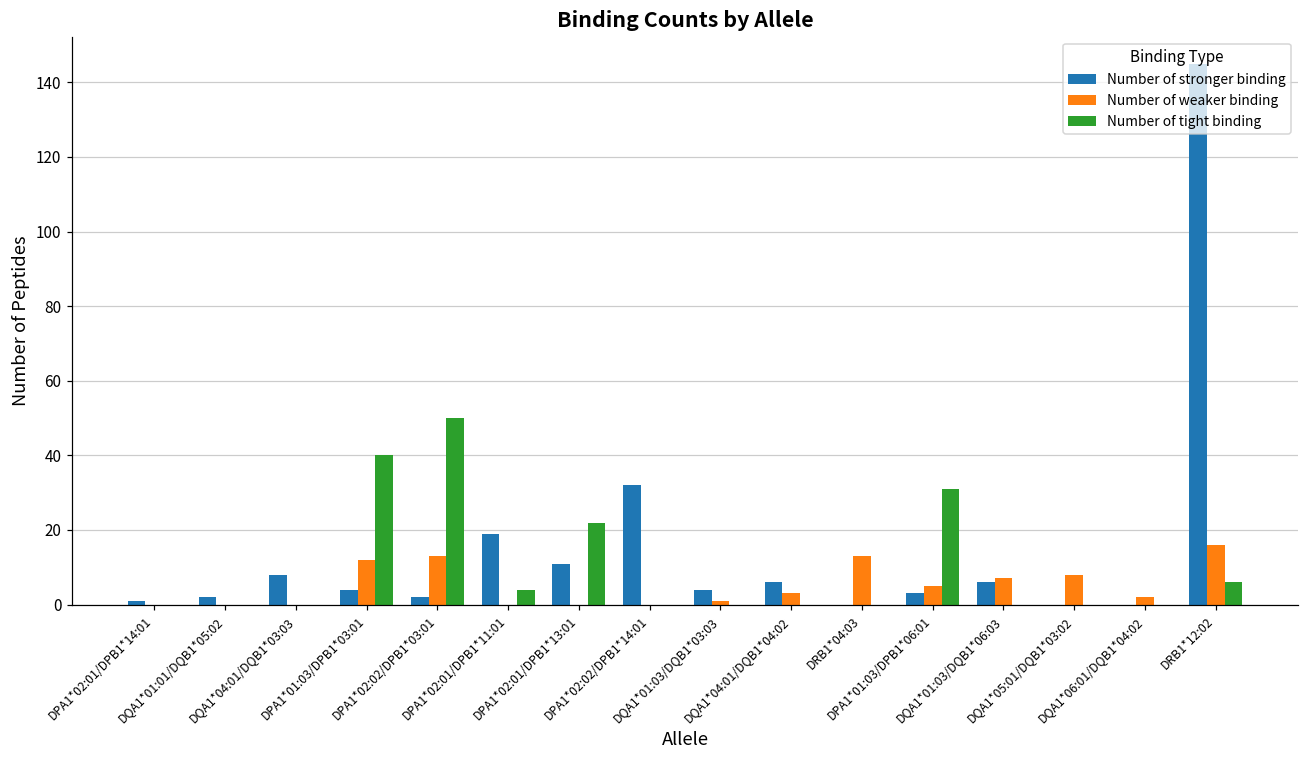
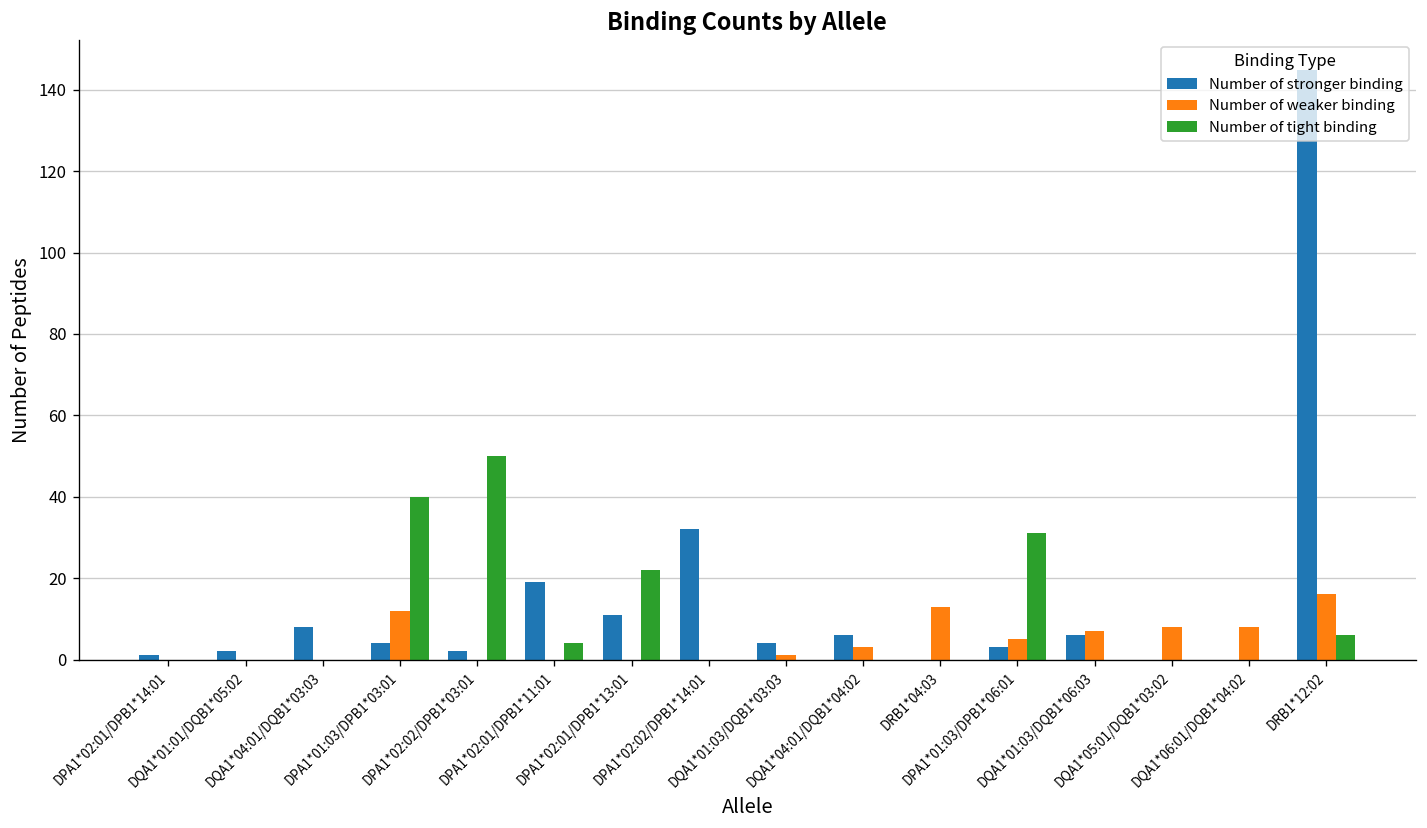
  {
    "Number of stronger binding": {
      "DPA1*02:01/DPB1*14:01": 1,
      "DQA1*01:01/DQB1*05:02": 2,
      "DQA1*04:01/DQB1*03:03": 8,
      "DPA1*01:03/DPB1*03:01": 4,
      "DPA1*02:02/DPB1*03:01": 2,
      "DPA1*02:01/DPB1*11:01": 19,
      "DPA1*02:01/DPB1*13:01": 11,
      "DPA1*02:02/DPB1*14:01": 32,
      "DQA1*01:03/DQB1*03:03": 4,
      "DQA1*04:01/DQB1*04:02": 6,
      "DRB1*04:03": 0,
      "DPA1*01:03/DPB1*06:01": 3,
      "DQA1*01:03/DQB1*06:03": 6,
      "DQA1*05:01/DQB1*03:02": 0,
      "DQA1*06:01/DQB1*04:02": 0
    },
    "Number of weaker binding": {
      "DPA1*02:01/DPB1*14:01": 0,
      "DQA1*01:01/DQB1*05:02": 0,
      "DQA1*04:01/DQB1*03:03": 0,
      "DPA1*01:03/DPB1*03:01": 12,
-     "DPA1*02:02/DPB1*03:01": 13,
+     "DPA1*02:02/DPB1*03:01": 0,
      "DPA1*02:01/DPB1*11:01": 0,
      "DPA1*02:01/DPB1*13:01": 0,
      "DPA1*02:02/DPB1*14:01": 0,
      "DQA1*01:03/DQB1*03:03": 1,
      "DQA1*04:01/DQB1*04:02": 3,
      "DRB1*04:03": 13,
      "DPA1*01:03/DPB1*06:01": 5,
      "DQA1*01:03/DQB1*06:03": 7,
      "DQA1*05:01/DQB1*03:02": 8,
-     "DQA1*06:01/DQB1*04:02": 2,
+     "DQA1*06:01/DQB1*04:02": 8,
      "DRB1*12:02": 16
    },
    "Number of tight binding": {
      "DPA1*02:01/DPB1*14:01": 0,
      "DQA1*01:01/DQB1*05:02": 0,
      "DQA1*04:01/DQB1*03:03": 0,
      "DPA1*01:03/DPB1*03:01": 40,
      "DPA1*02:02/DPB1*03:01": 50,
      "DPA1*02:01/DPB1*11:01": 4,
      "DPA1*02:01/DPB1*13:01": 22,
      "DPA1*02:02/DPB1*14:01": 0,
      "DQA1*01:03/DQB1*03:03": 0,
      "DQA1*04:01/DQB1*04:02": 0,
      "DRB1*04:03": 0,
      "DPA1*01:03/DPB1*06:01": 31,
      "DQA1*01:03/DQB1*06:03": 0,
      "DQA1*05:01/DQB1*03:02": 0,
      "DQA1*06:01/DQB1*04:02": 0,
      "DRB1*12:02": 6
    }
  }
